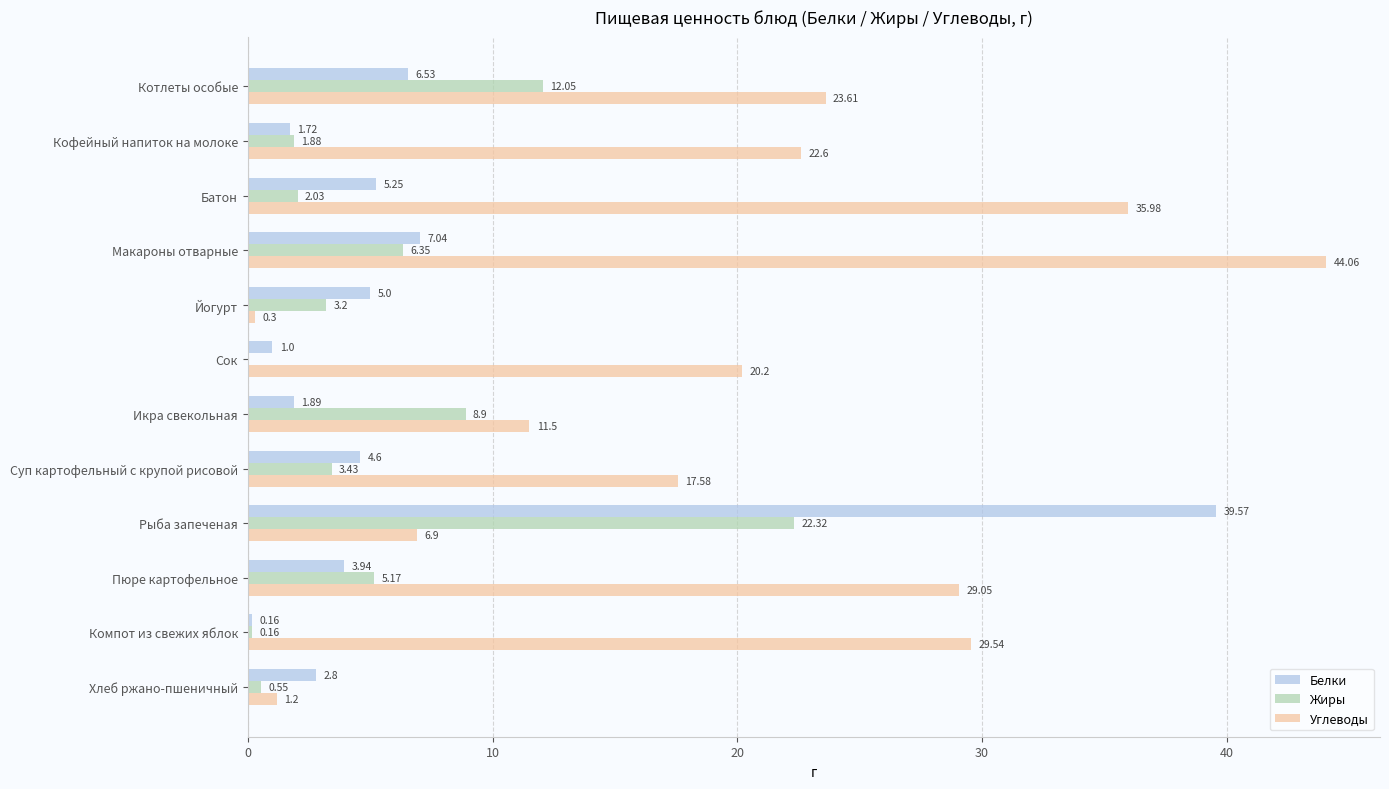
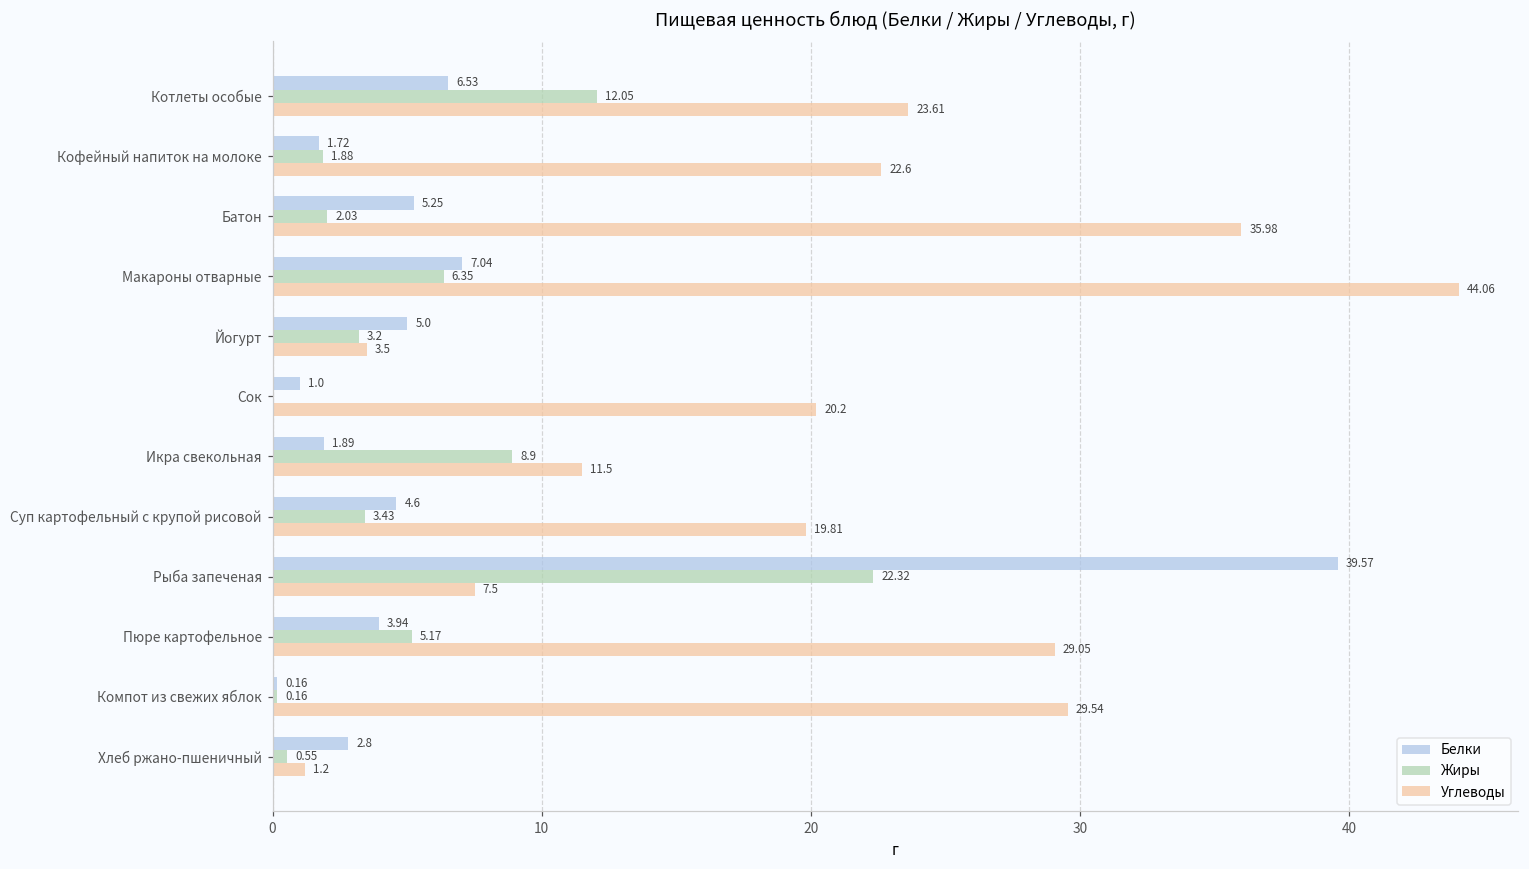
  {
    "Углеводы": {
      "Котлеты особые": 23.61,
      "Кофейный напиток на молоке": 22.6,
      "Батон": 35.98,
      "Макароны отварные": 44.06,
-     "Йогурт": 0.3,
+     "Йогурт": 3.5,
      "Сок": 20.2,
      "Икра свекольная": 11.5,
-     "Суп картофельный с крупой рисовой": 17.58,
-     "Рыба запеченая": 6.9,
+     "Суп картофельный с крупой рисовой": 19.81,
+     "Рыба запеченая": 7.5,
      "Пюре картофельное": 29.05,
      "Компот из свежих яблок": 29.54,
      "Хлеб ржано-пшеничный": 1.2
    }
  }
